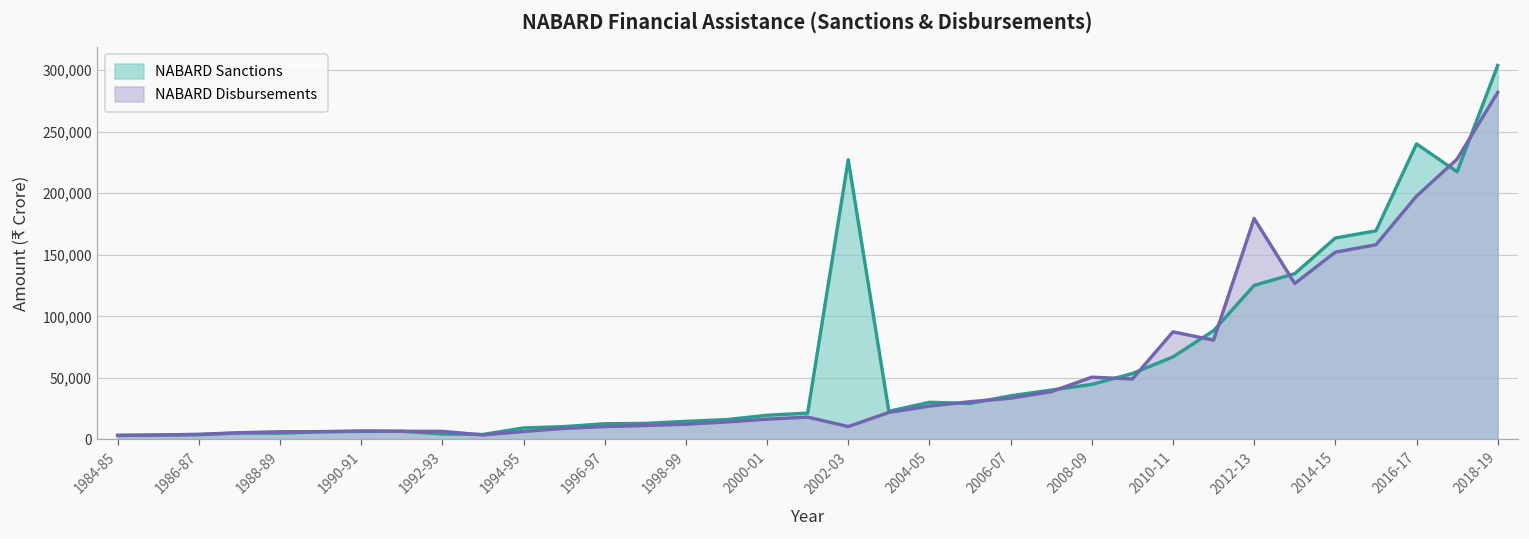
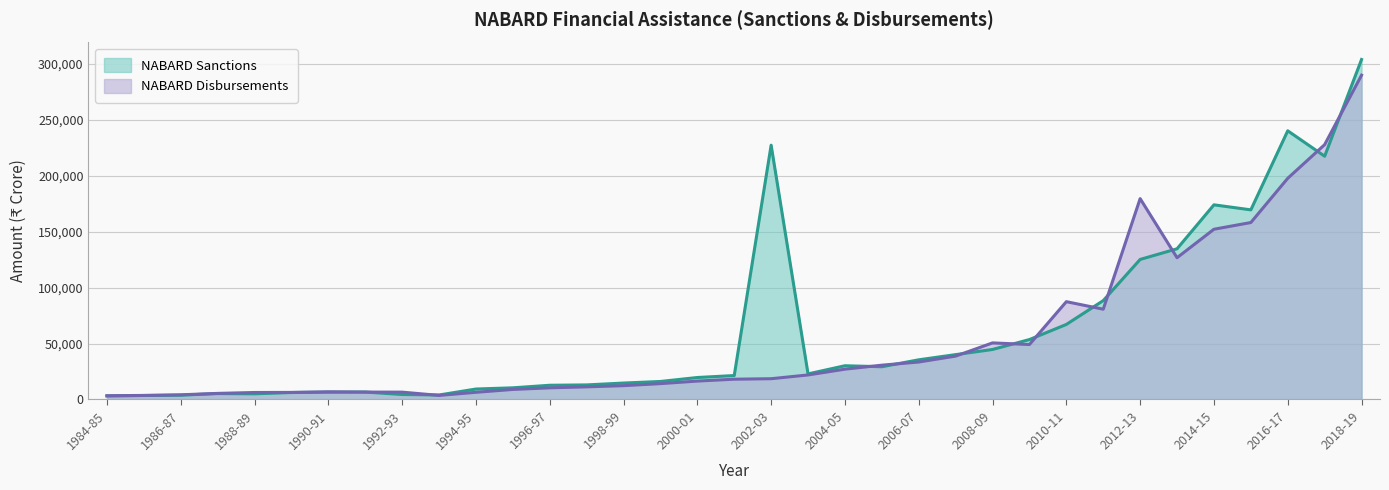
  {
    "NABARD Sanctions": {
      "1994-95": "9,000",
      "1998-99": "15,000",
      "2000-01": "20,000",
      "2002-03": "227,000",
      "2004-05": "30,000",
      "2008-09": "45,000",
      "2010-11": "67,000",
      "2012-13": "125,000",
-     "2014-15": "164,000",
+     "2014-15": "174,000",
      "2016-17": "240,000",
      "2018-19": "304,000"
    },
    "NABARD Disbursements": {
      "1994-95": "6,000",
      "1998-99": "12,000",
      "2000-01": "16,000",
-     "2002-03": "10,000",
+     "2002-03": "19,000",
      "2004-05": "27,000",
      "2008-09": "51,000",
      "2010-11": "87,000",
      "2012-13": "180,000",
      "2014-15": "152,000",
      "2016-17": "198,000",
-     "2018-19": "282,000"
+     "2018-19": "290,000"
    }
  }
